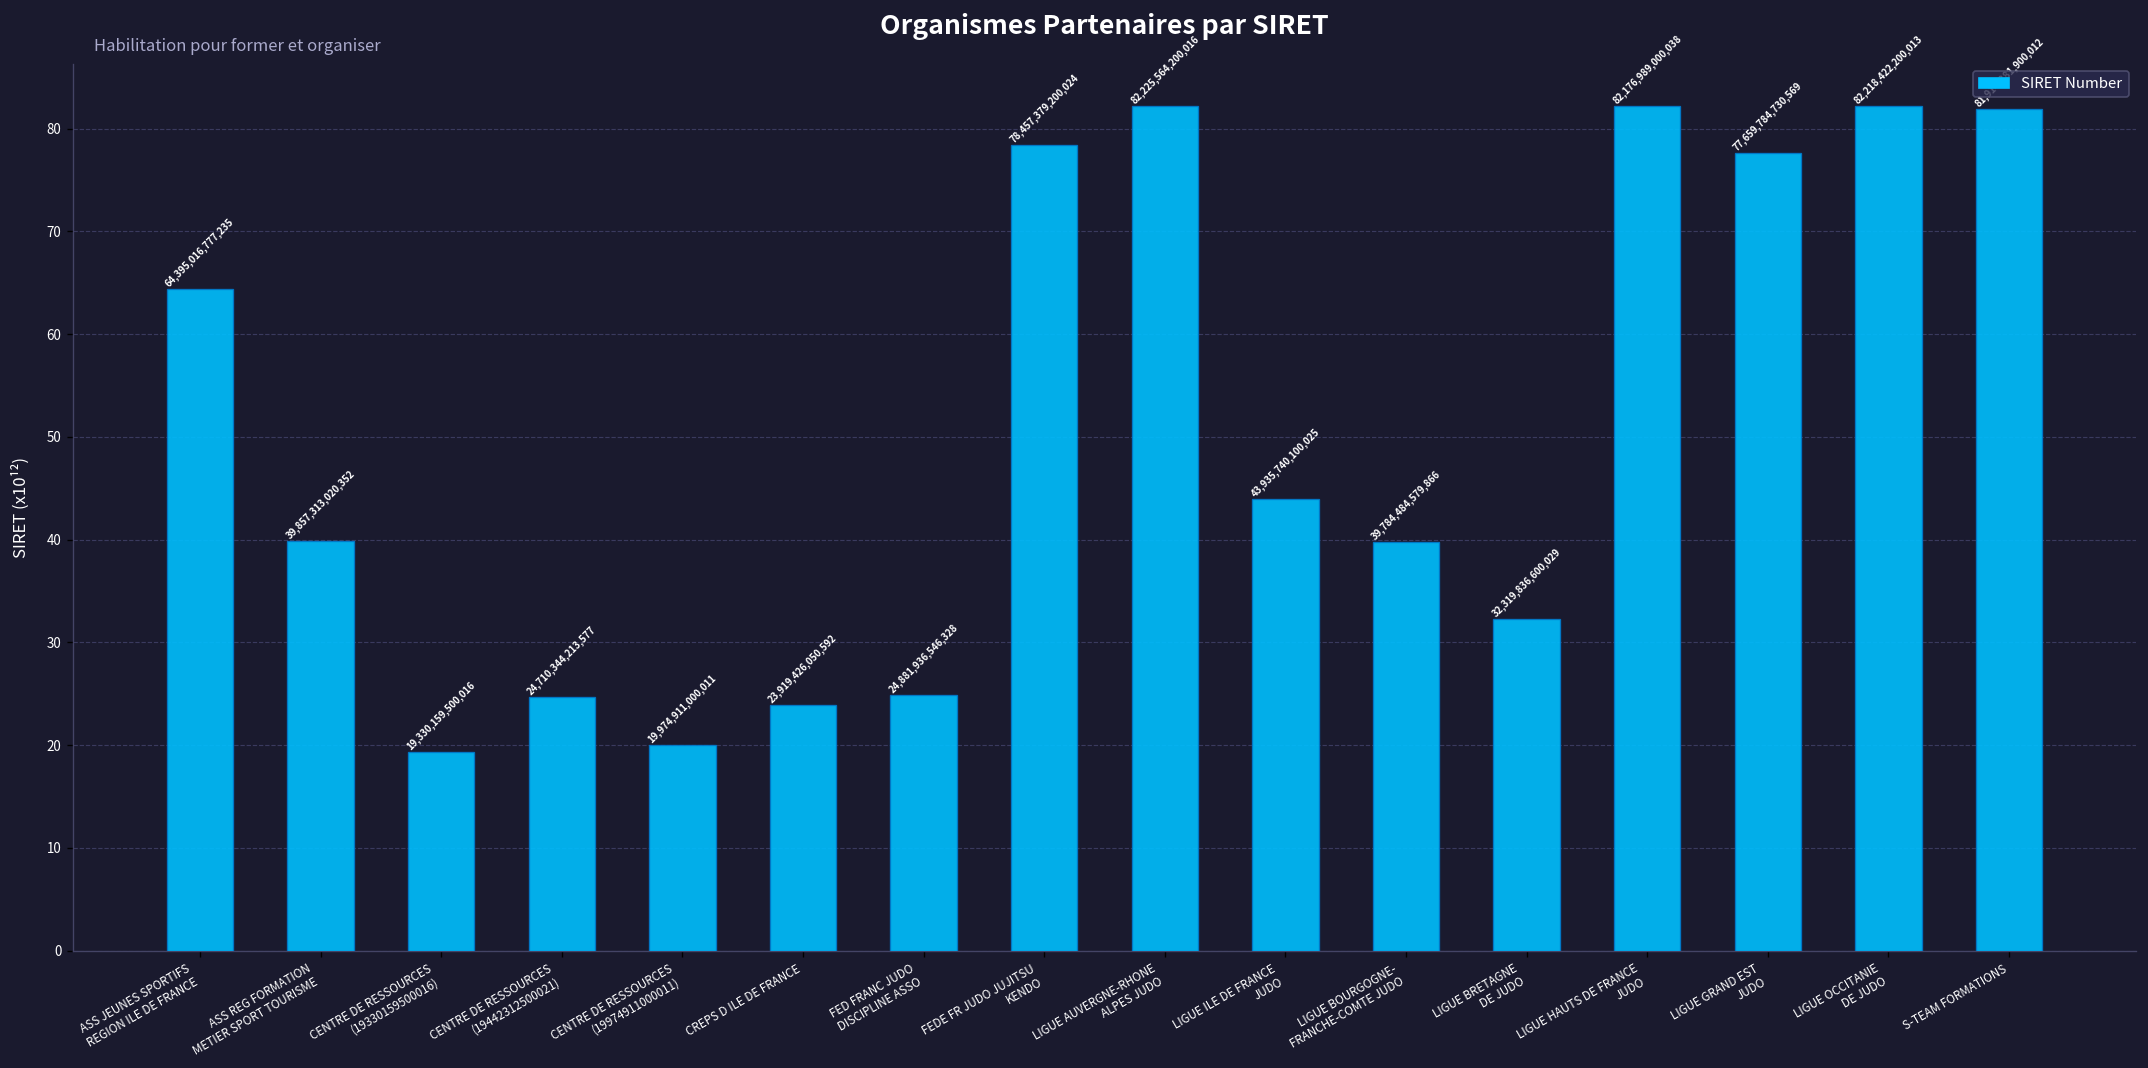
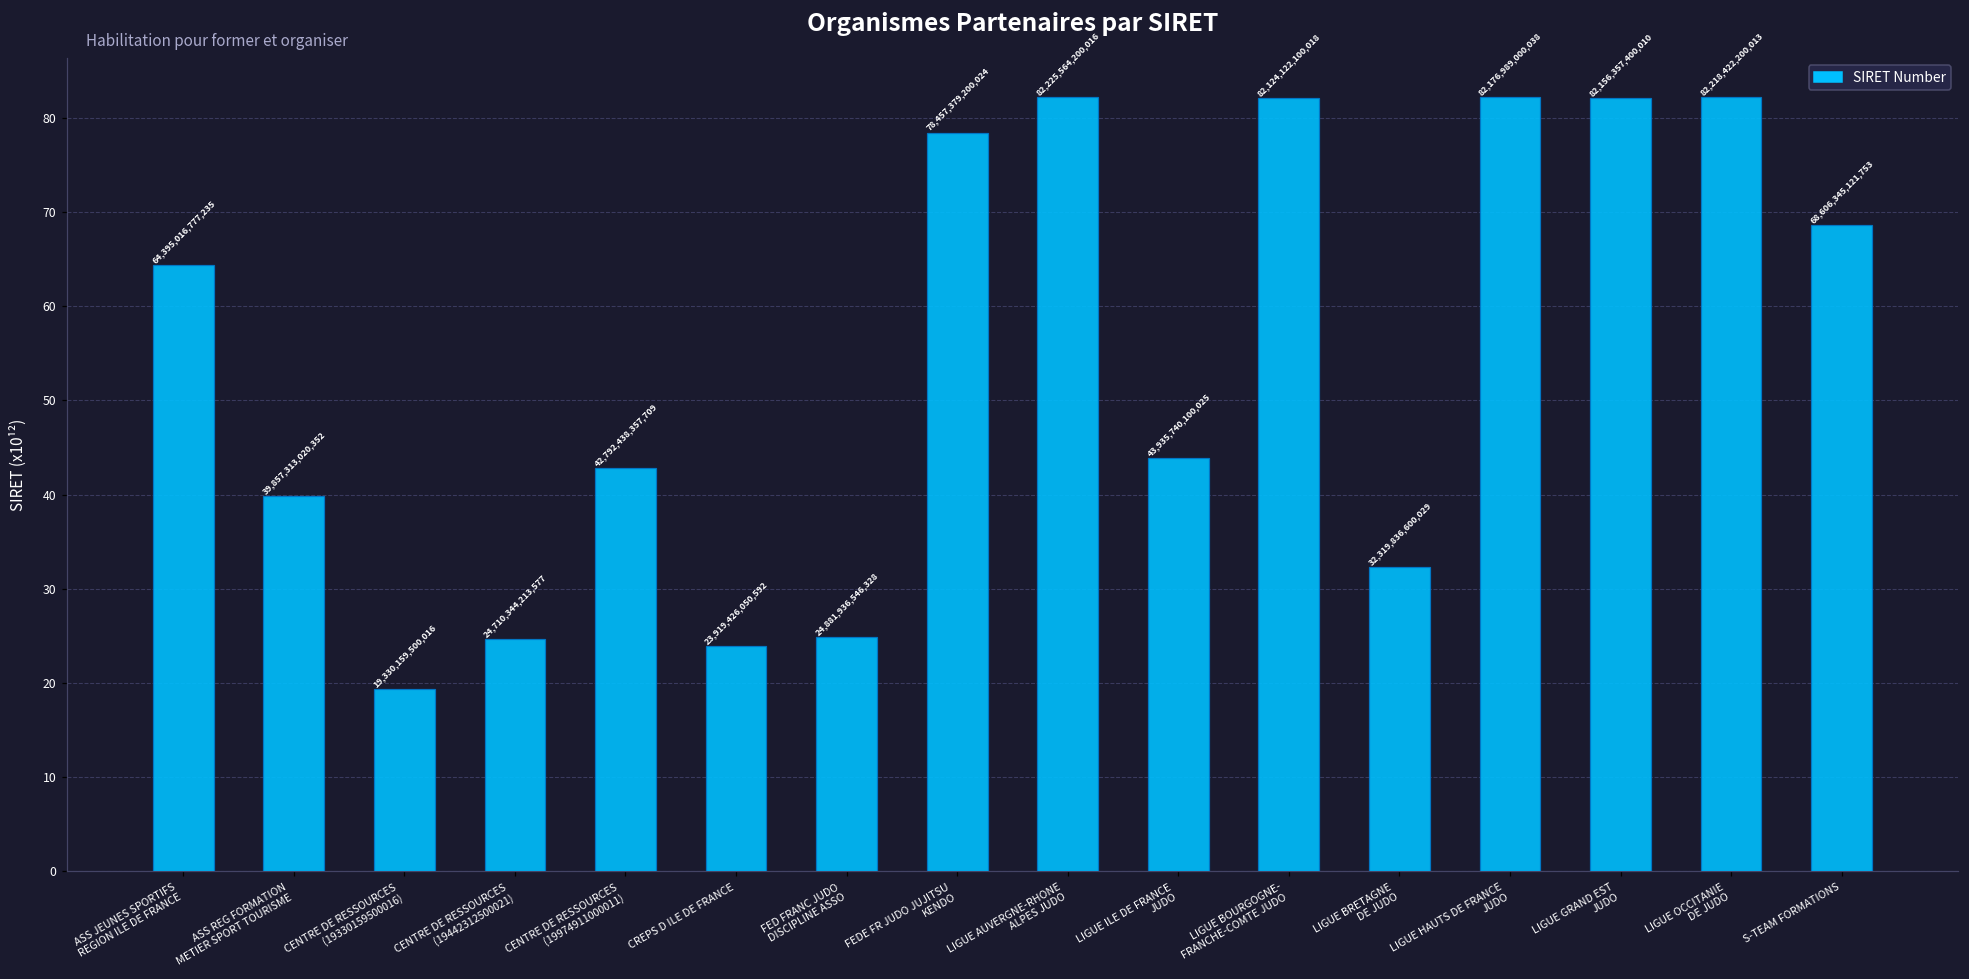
  {
-   "CENTRE DE RESSOURCES (19974911000011)": "19,974,911,000,011",
-   "LIGUE BOURGOGNE- FRANCHE-COMTE JUDO": "39,784,484,579,866",
-   "LIGUE GRAND EST JUDO": "77,659,784,730,569",
-   "S-TEAM FORMATIONS": "81,914,381,900,012"
+   "CENTRE DE RESSOURCES (19974911000011)": "42,792,438,357,709",
+   "LIGUE BOURGOGNE- FRANCHE-COMTE JUDO": "82,124,122,100,018",
+   "LIGUE GRAND EST JUDO": "82,156,357,400,010",
+   "S-TEAM FORMATIONS": "68,606,345,121,753"
  }
